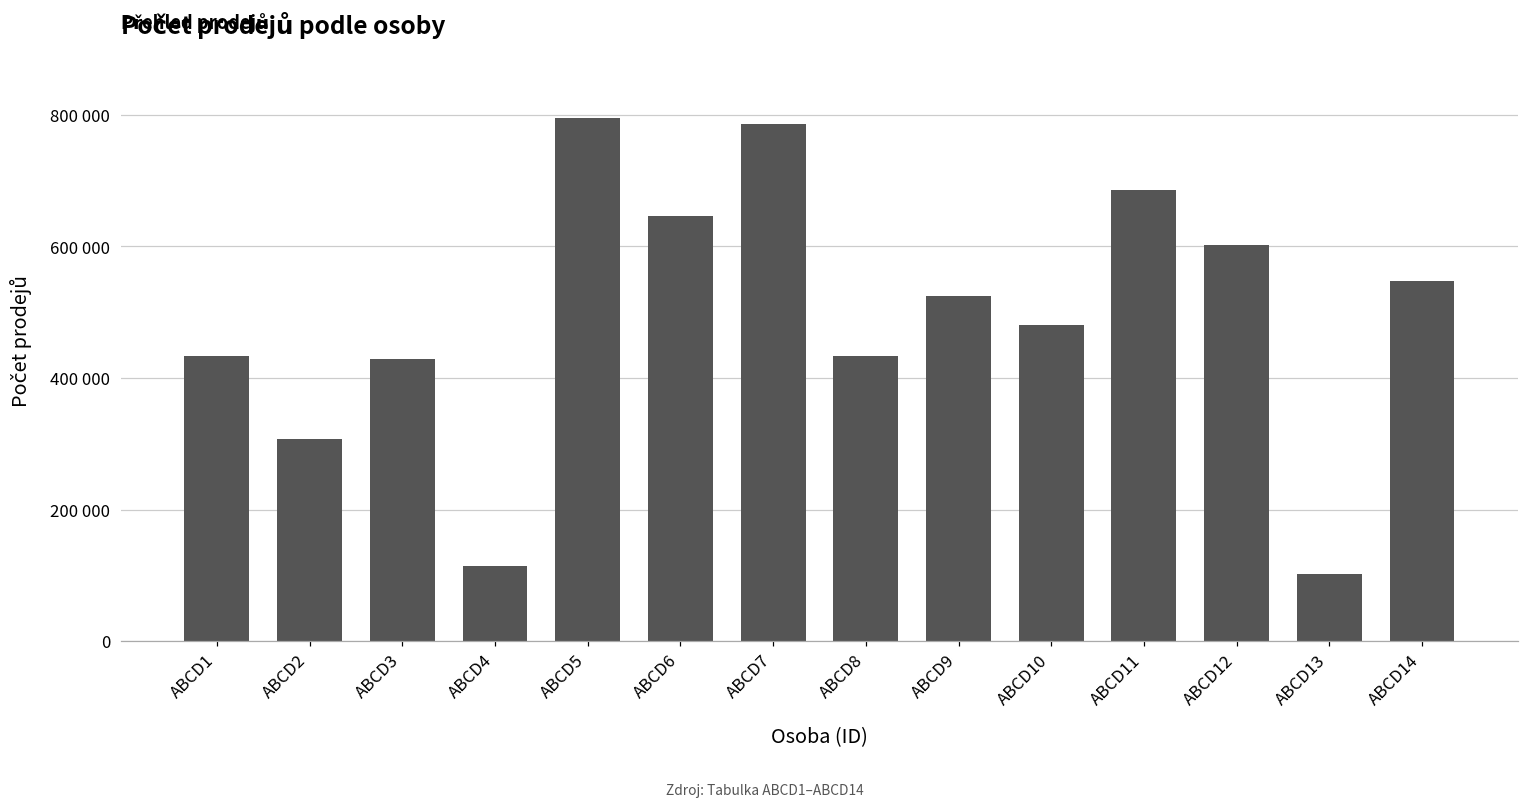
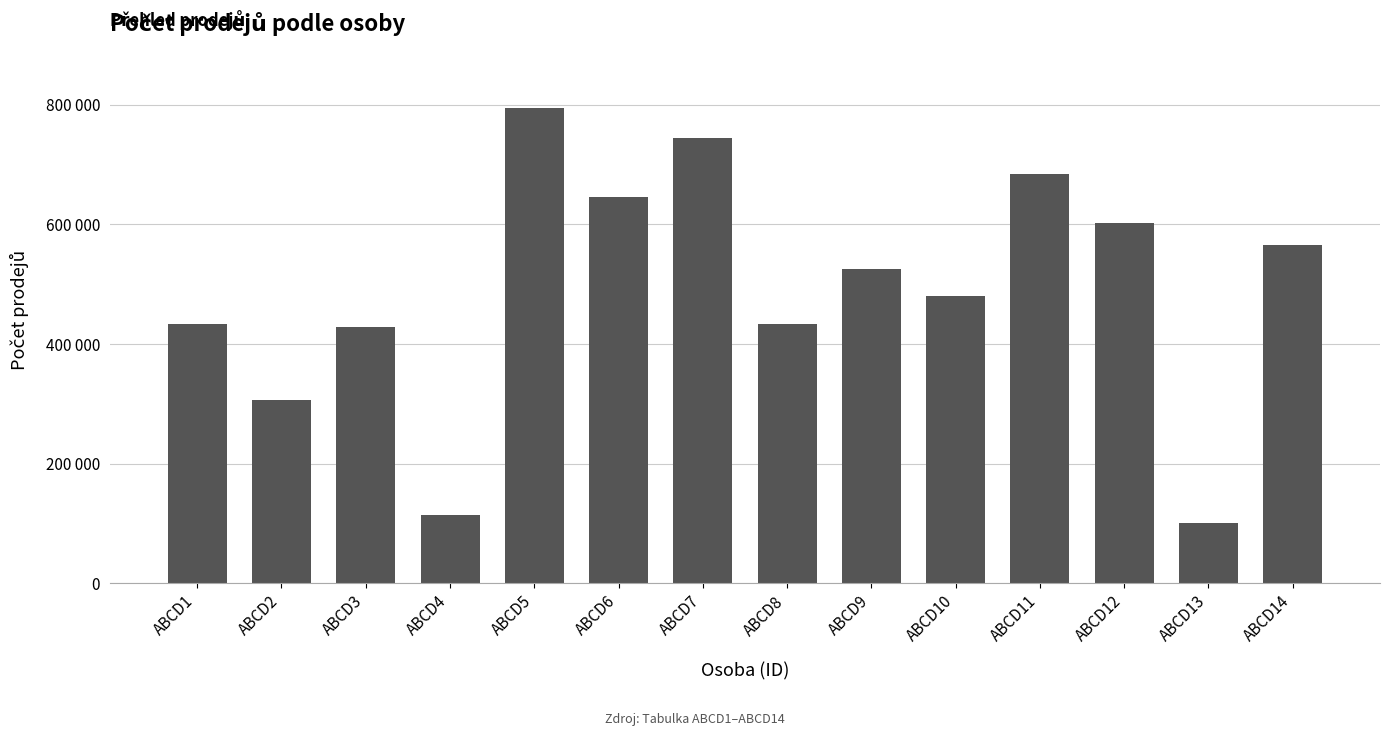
  {
    "ABCD1": 430000,
    "ABCD2": 310000,
    "ABCD3": 430000,
    "ABCD4": 110000,
    "ABCD5": 790000,
    "ABCD6": 650000,
-   "ABCD7": 790000,
+   "ABCD7": 740000,
    "ABCD8": 430000,
    "ABCD9": 530000,
    "ABCD10": 480000,
    "ABCD11": 680000,
    "ABCD12": 600000,
    "ABCD13": 100000,
-   "ABCD14": 550000
+   "ABCD14": 570000
  }
